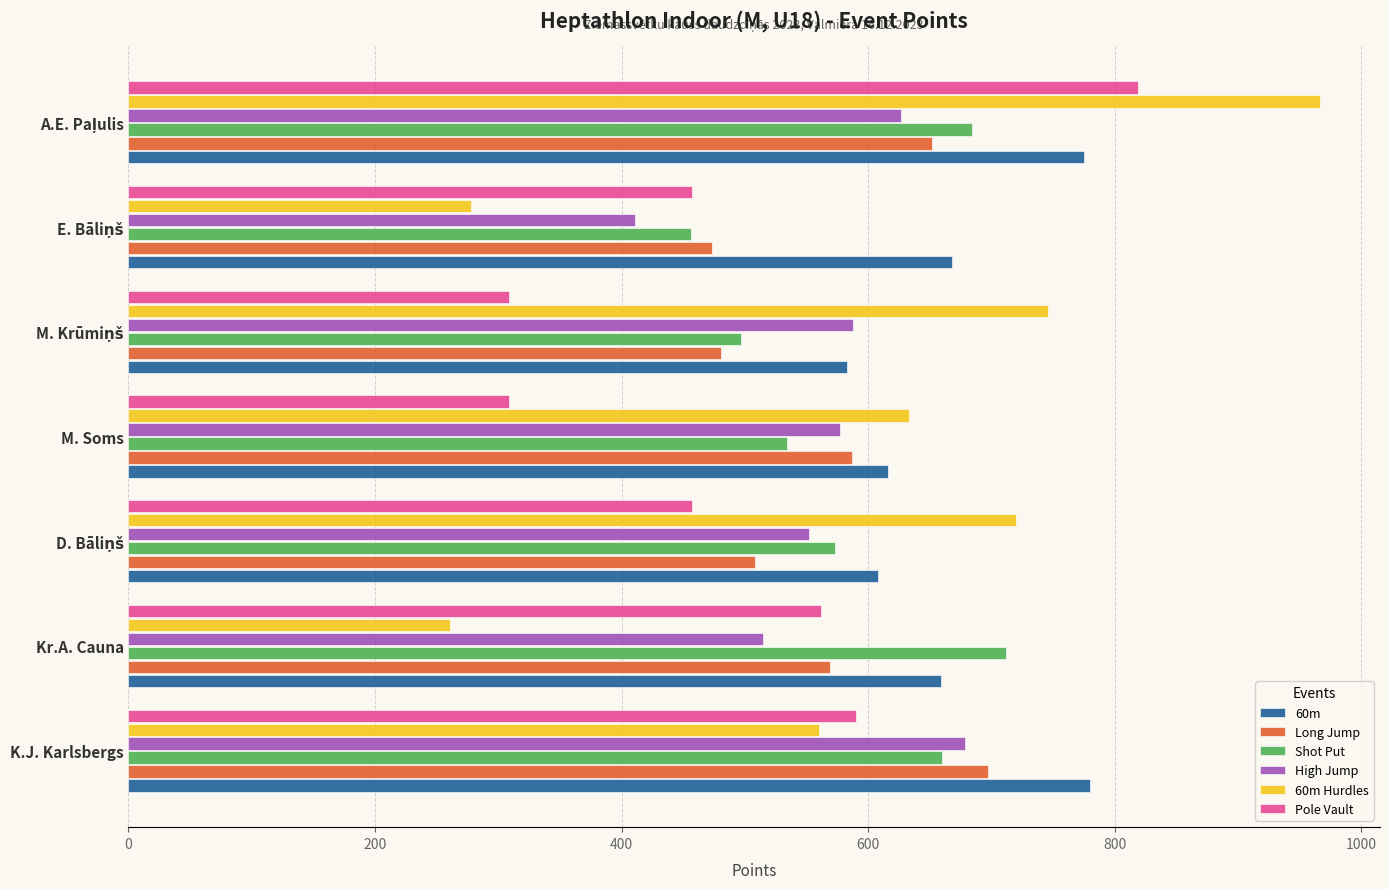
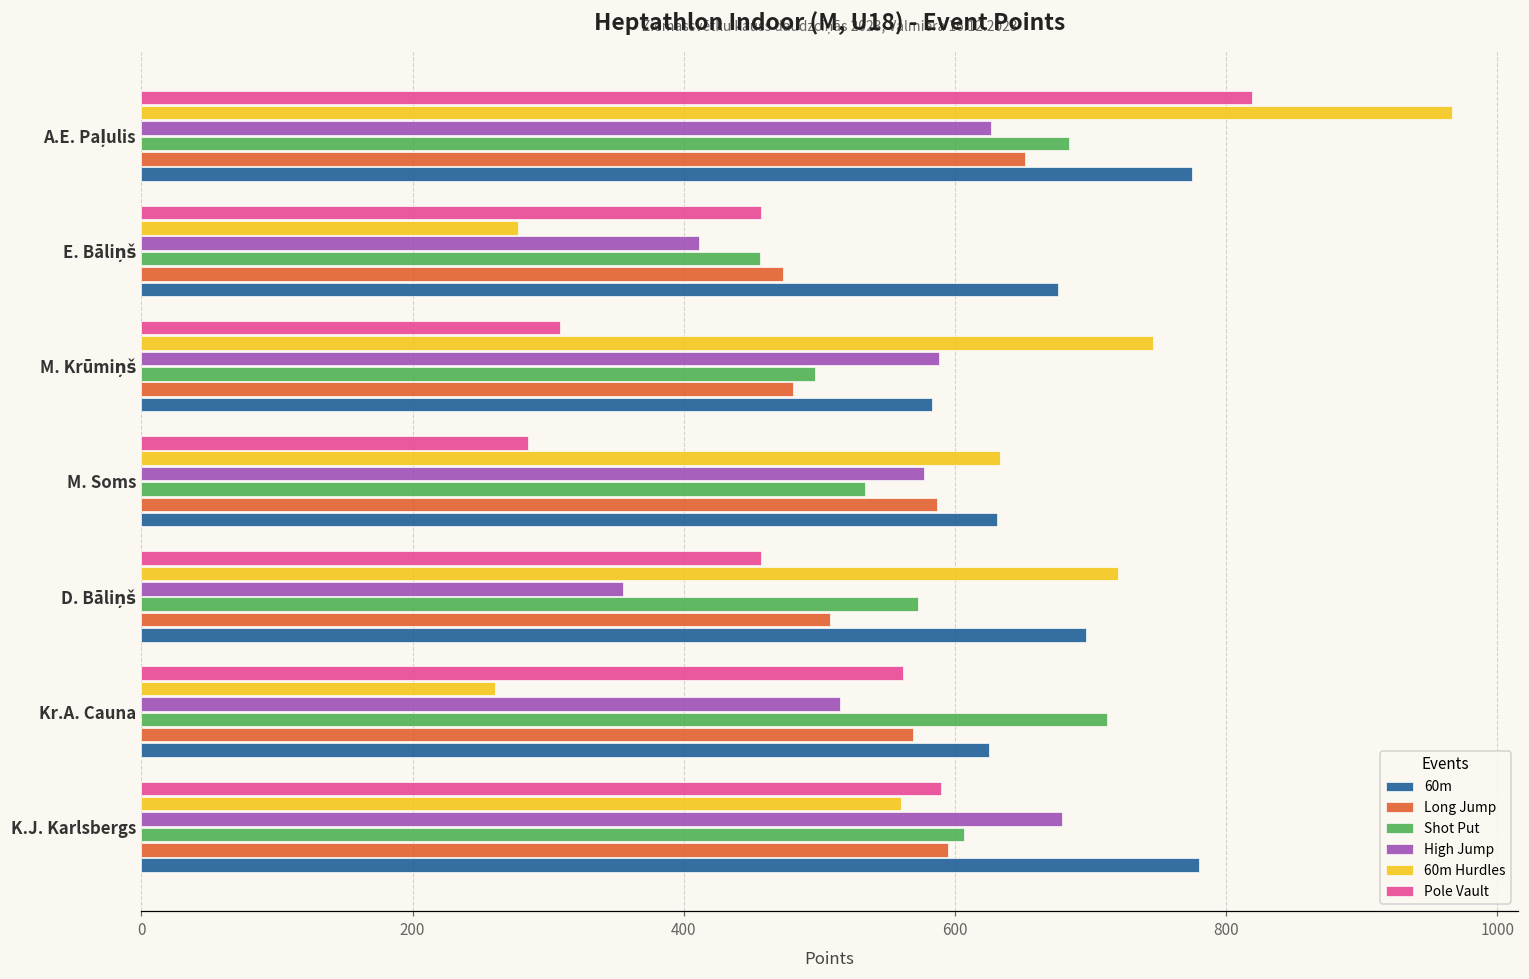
  {
    "60m": {
      "A.E. Paļulis": 775,
-     "E. Bāliņš": 668,
+     "E. Bāliņš": 676,
      "M. Krūmiņš": 583,
-     "M. Soms": 616,
-     "D. Bāliņš": 608,
-     "Kr.A. Cauna": 659,
+     "M. Soms": 631,
+     "D. Bāliņš": 697,
+     "Kr.A. Cauna": 625,
      "K.J. Karlsbergs": 780
    },
    "Long Jump": {
      "A.E. Paļulis": 652,
      "E. Bāliņš": 473,
      "M. Krūmiņš": 481,
      "M. Soms": 587,
      "D. Bāliņš": 508,
      "Kr.A. Cauna": 569,
-     "K.J. Karlsbergs": 697
+     "K.J. Karlsbergs": 595
    },
    "Shot Put": {
      "A.E. Paļulis": 684,
      "E. Bāliņš": 456,
      "M. Krūmiņš": 497,
      "M. Soms": 534,
      "D. Bāliņš": 573,
      "Kr.A. Cauna": 712,
-     "K.J. Karlsbergs": 660
+     "K.J. Karlsbergs": 607
    },
    "High Jump": {
      "A.E. Paļulis": 627,
      "E. Bāliņš": 411,
      "M. Krūmiņš": 588,
      "M. Soms": 577,
-     "D. Bāliņš": 552,
+     "D. Bāliņš": 355,
      "Kr.A. Cauna": 515,
      "K.J. Karlsbergs": 679
    },
    "60m Hurdles": {
      "A.E. Paļulis": 967,
      "E. Bāliņš": 278,
      "M. Krūmiņš": 746,
      "M. Soms": 633,
      "D. Bāliņš": 720,
      "Kr.A. Cauna": 261,
      "K.J. Karlsbergs": 560
    },
    "Pole Vault": {
      "A.E. Paļulis": 819,
      "E. Bāliņš": 457,
      "M. Krūmiņš": 309,
-     "M. Soms": 309,
+     "M. Soms": 285,
      "D. Bāliņš": 457,
      "Kr.A. Cauna": 562,
      "K.J. Karlsbergs": 590
    }
  }
